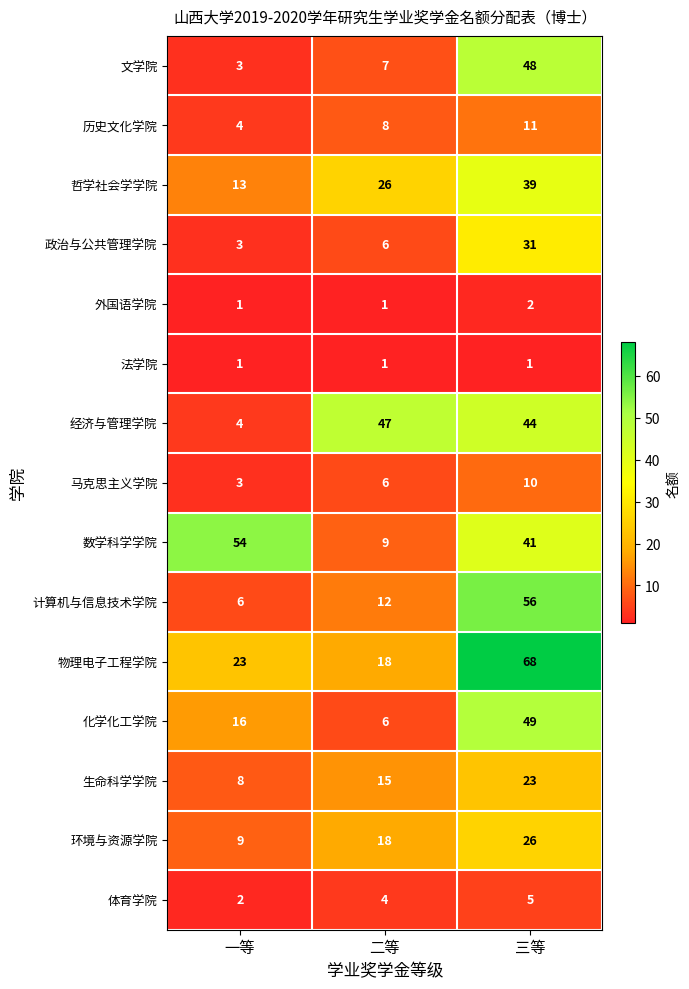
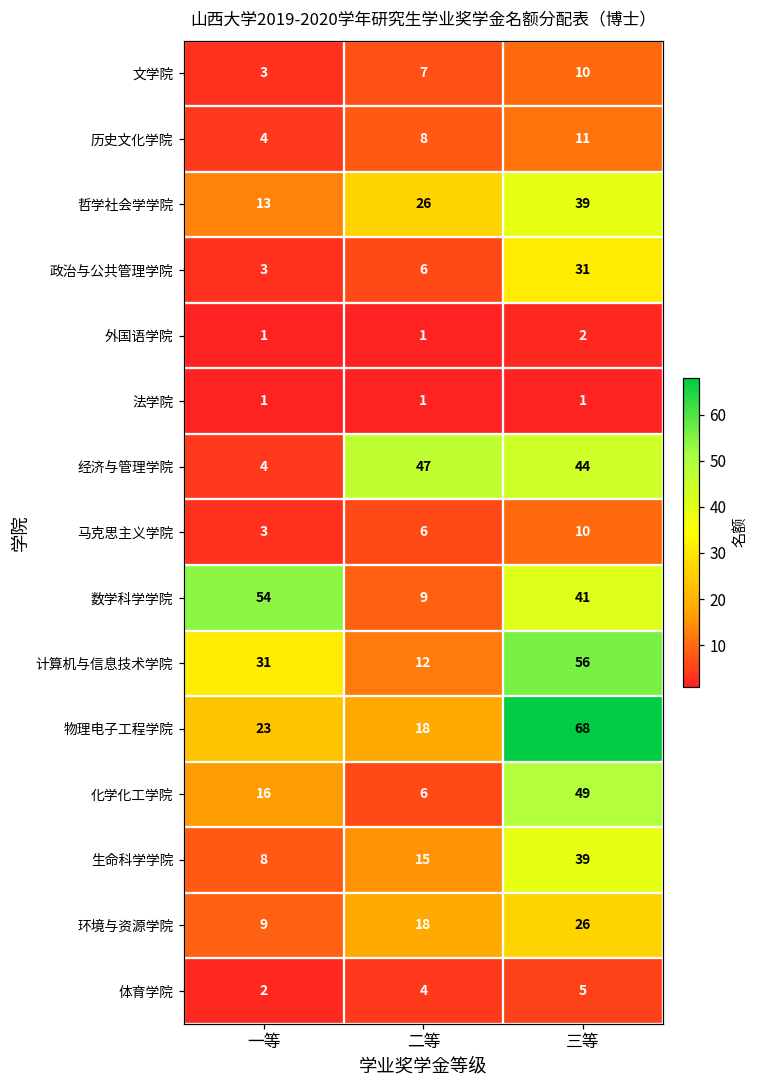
  {
    "文学院": {
      "一等": 3,
      "二等": 7,
-     "三等": 48
+     "三等": 10
    },
    "历史文化学院": {
      "一等": 4,
      "二等": 8,
      "三等": 11
    },
    "哲学社会学学院": {
      "一等": 13,
      "二等": 26,
      "三等": 39
    },
    "政治与公共管理学院": {
      "一等": 3,
      "二等": 6,
      "三等": 31
    },
    "外国语学院": {
      "一等": 1,
      "二等": 1,
      "三等": 2
    },
    "法学院": {
      "一等": 1,
      "二等": 1,
      "三等": 1
    },
    "经济与管理学院": {
      "一等": 4,
      "二等": 47,
      "三等": 44
    },
    "马克思主义学院": {
      "一等": 3,
      "二等": 6,
      "三等": 10
    },
    "数学科学学院": {
      "一等": 54,
      "二等": 9,
      "三等": 41
    },
    "计算机与信息技术学院": {
-     "一等": 6,
+     "一等": 31,
      "二等": 12,
      "三等": 56
    },
    "物理电子工程学院": {
      "一等": 23,
      "二等": 18,
      "三等": 68
    },
    "化学化工学院": {
      "一等": 16,
      "二等": 6,
      "三等": 49
    },
    "生命科学学院": {
      "一等": 8,
      "二等": 15,
-     "三等": 23
+     "三等": 39
    },
    "环境与资源学院": {
      "一等": 9,
      "二等": 18,
      "三等": 26
    },
    "体育学院": {
      "一等": 2,
      "二等": 4,
      "三等": 5
    }
  }
